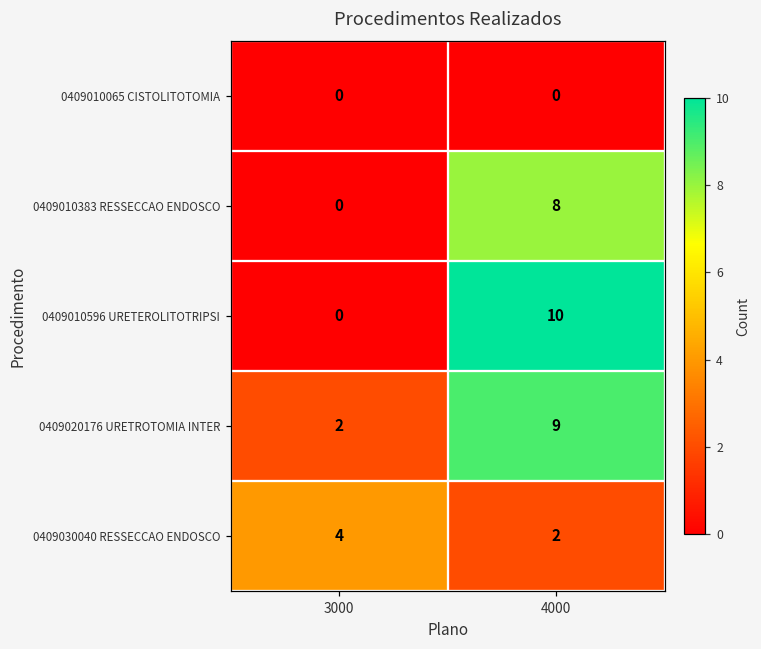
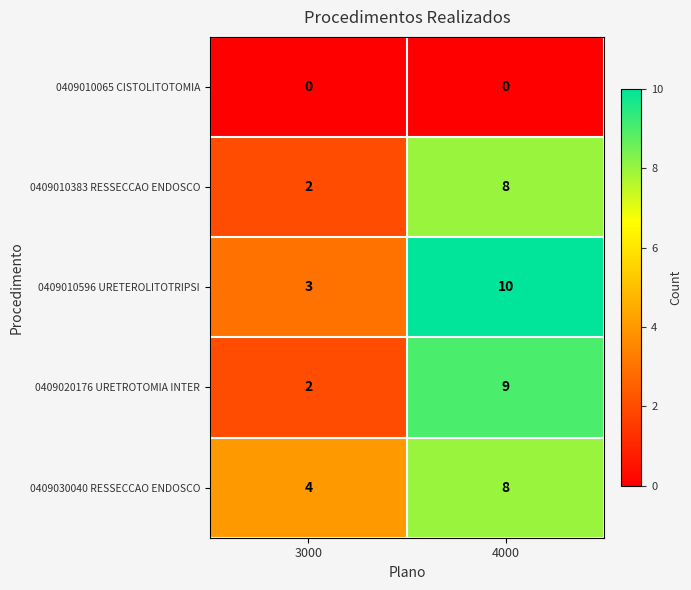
  {
    "0409010065 CISTOLITOTOMIA": {
      "3000": 0,
      "4000": 0
    },
    "0409010383 RESSECCAO ENDOSCO": {
-     "3000": 0,
+     "3000": 2,
      "4000": 8
    },
    "0409010596 URETEROLITOTRIPSI": {
-     "3000": 0,
+     "3000": 3,
      "4000": 10
    },
    "0409020176 URETROTOMIA INTER": {
      "3000": 2,
      "4000": 9
    },
    "0409030040 RESSECCAO ENDOSCO": {
      "3000": 4,
-     "4000": 2
+     "4000": 8
    }
  }
